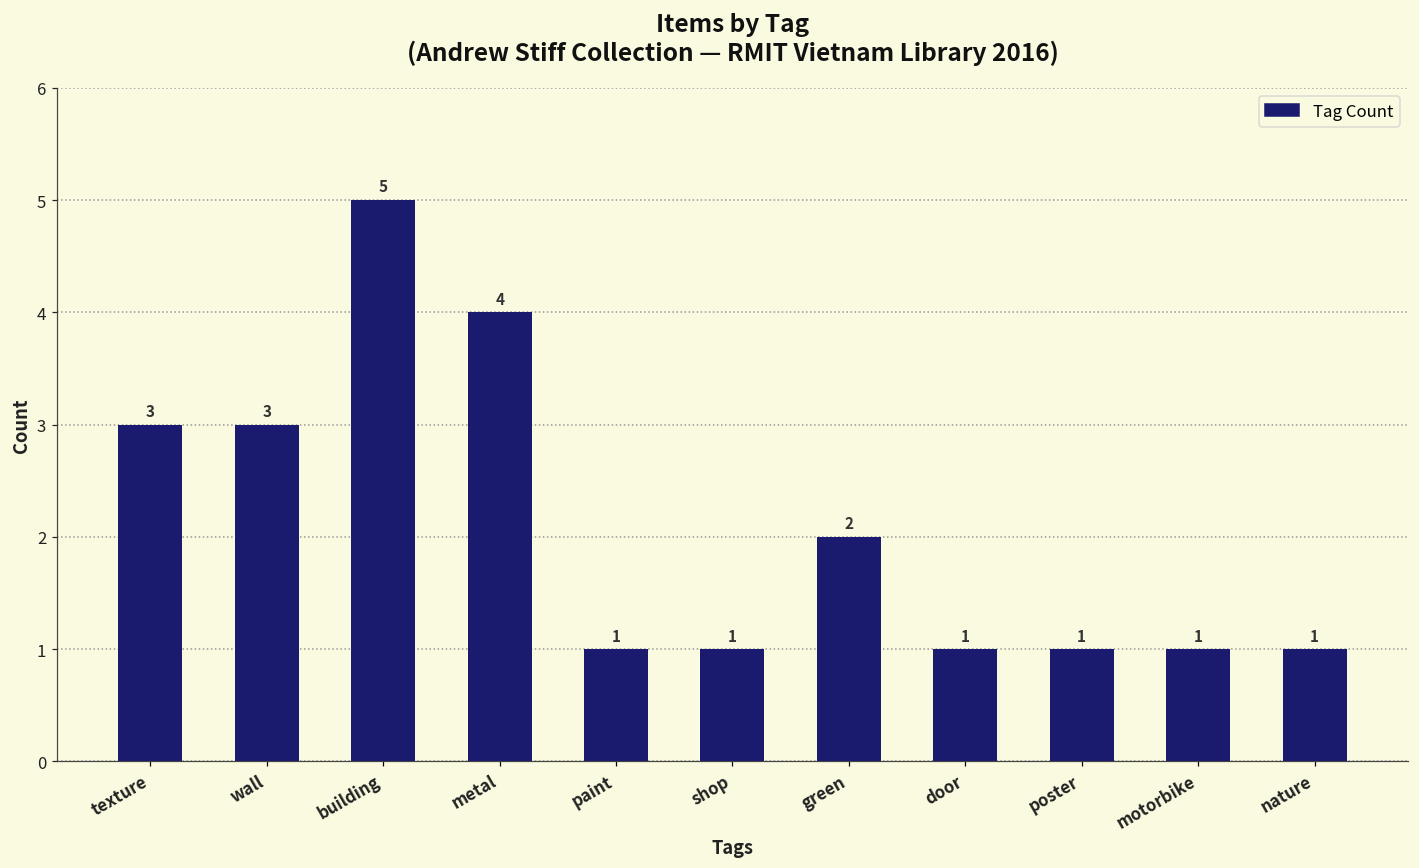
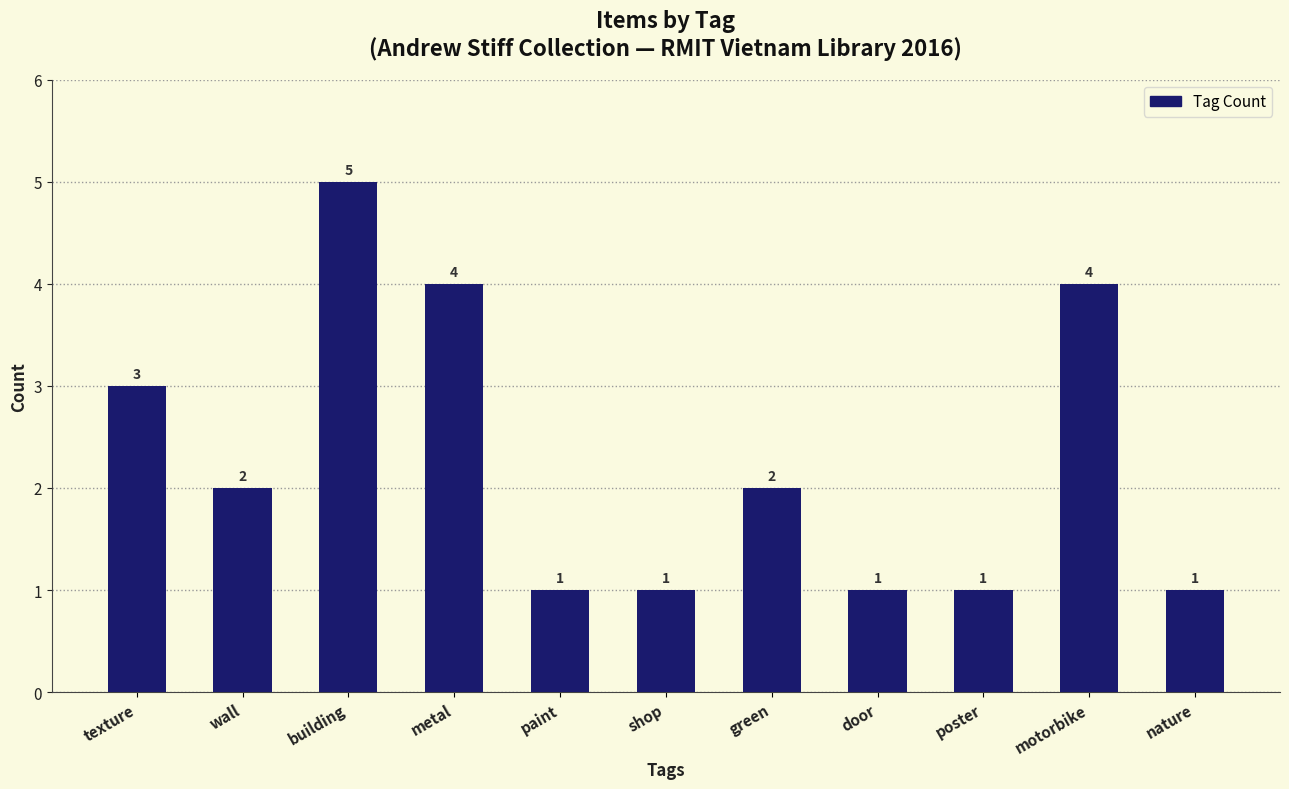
  {
    "texture": 3,
-   "wall": 3,
+   "wall": 2,
    "building": 5,
    "metal": 4,
    "paint": 1,
    "shop": 1,
    "green": 2,
    "door": 1,
    "poster": 1,
-   "motorbike": 1,
+   "motorbike": 4,
    "nature": 1
  }
